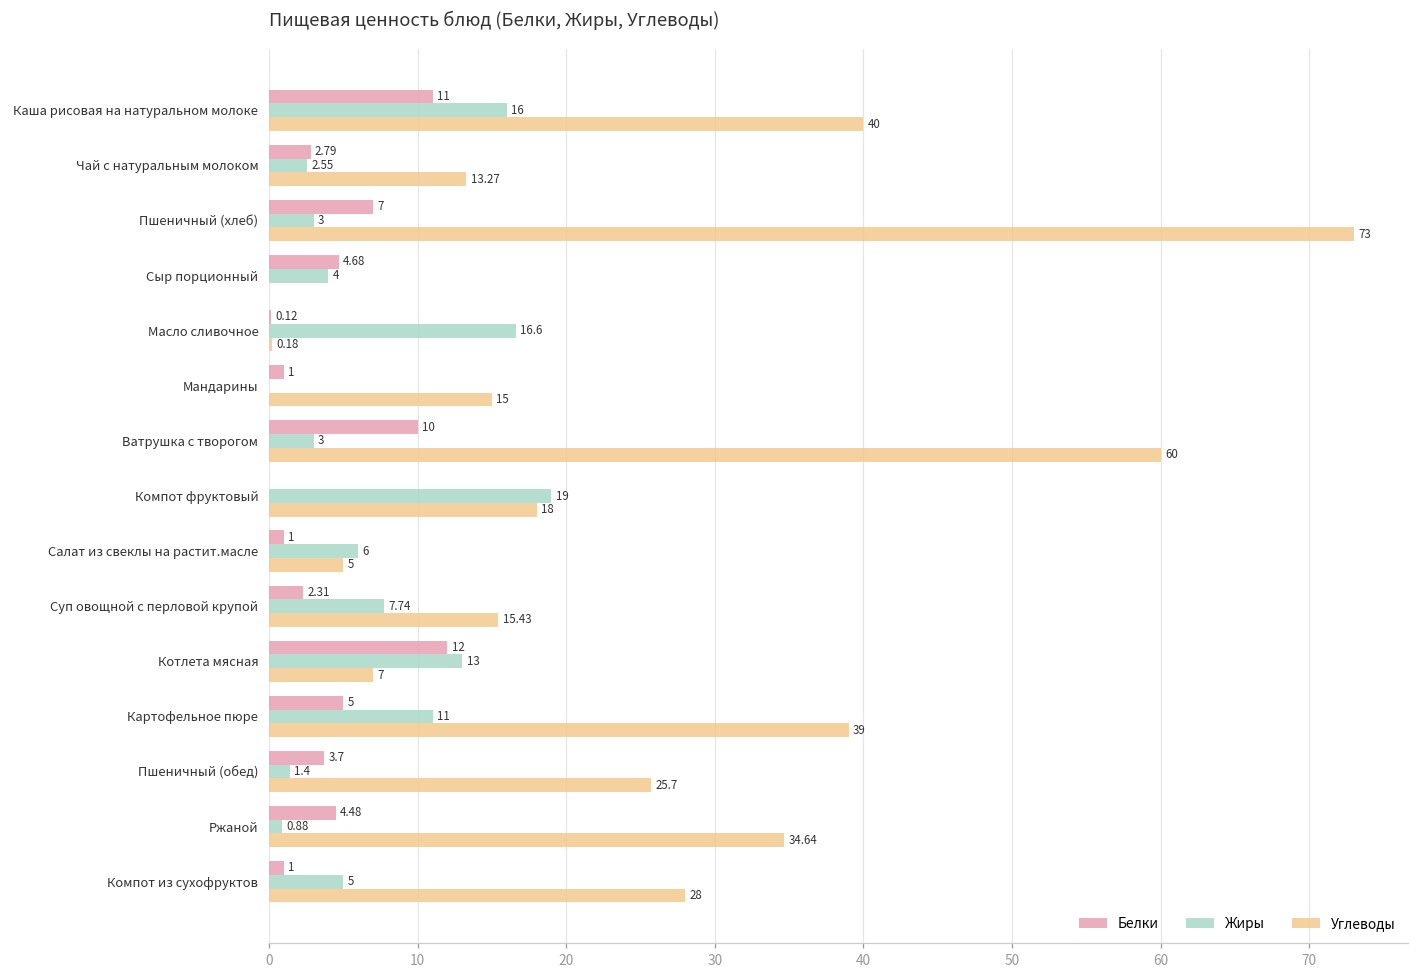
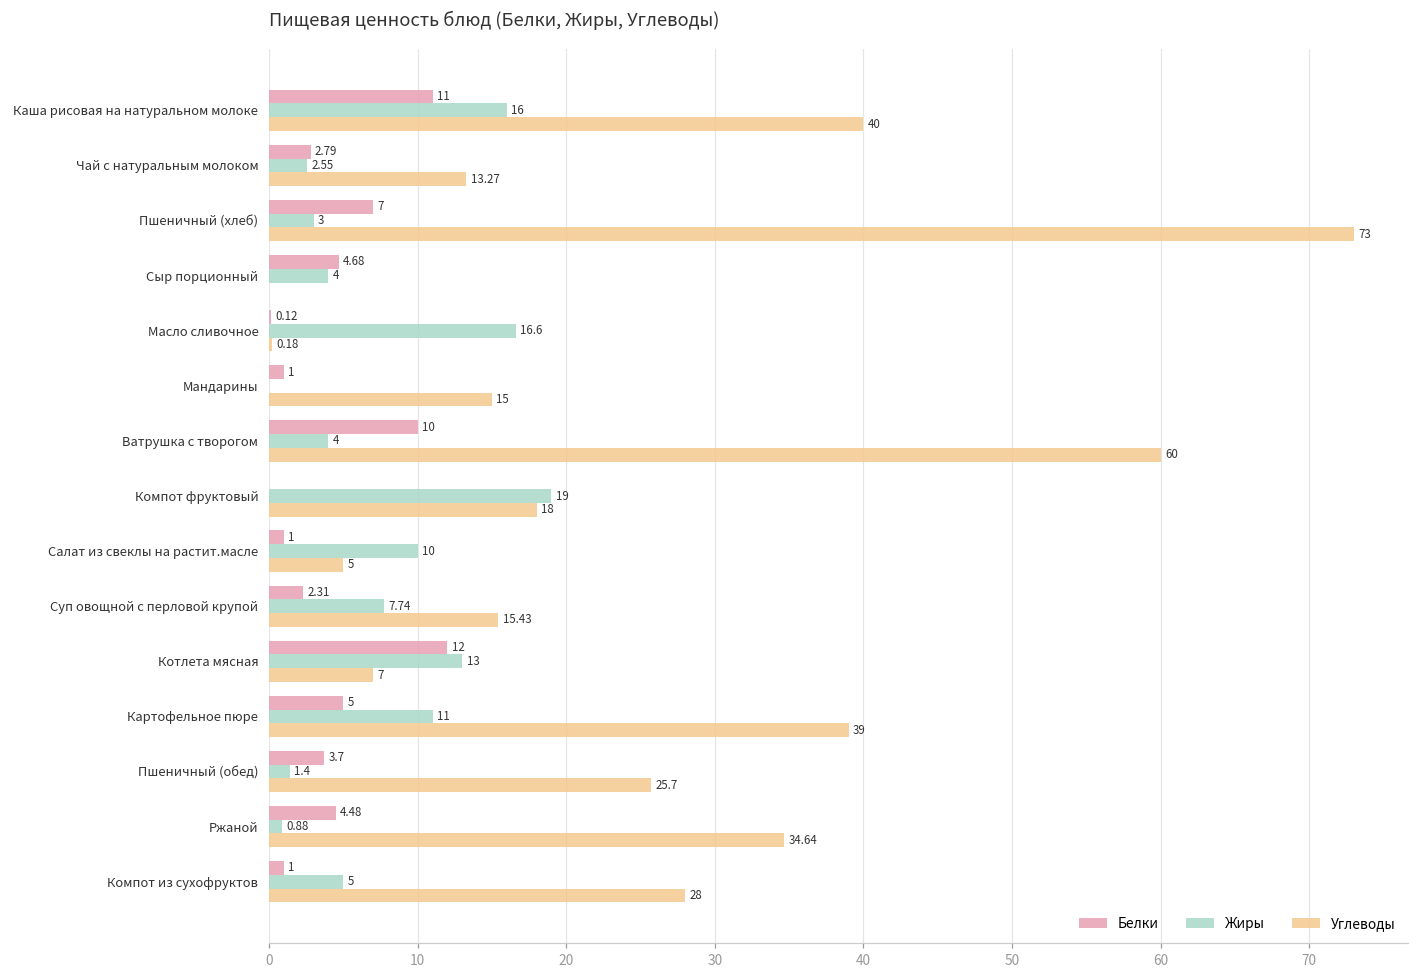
  {
    "Жиры": {
      "Каша рисовая на натуральном молоке": 16,
      "Чай с натуральным молоком": 2.55,
      "Пшеничный (хлеб)": 3,
      "Сыр порционный": 4,
      "Масло сливочное": 16.6,
-     "Ватрушка с творогом": 3,
+     "Ватрушка с творогом": 4,
      "Компот фруктовый": 19,
-     "Салат из свеклы на растит.масле": 6,
+     "Салат из свеклы на растит.масле": 10,
      "Суп овощной с перловой крупой": 7.74,
      "Котлета мясная": 13,
      "Картофельное пюре": 11,
      "Пшеничный (обед)": 1.4,
      "Ржаной": 0.88,
      "Компот из сухофруктов": 5
    }
  }
